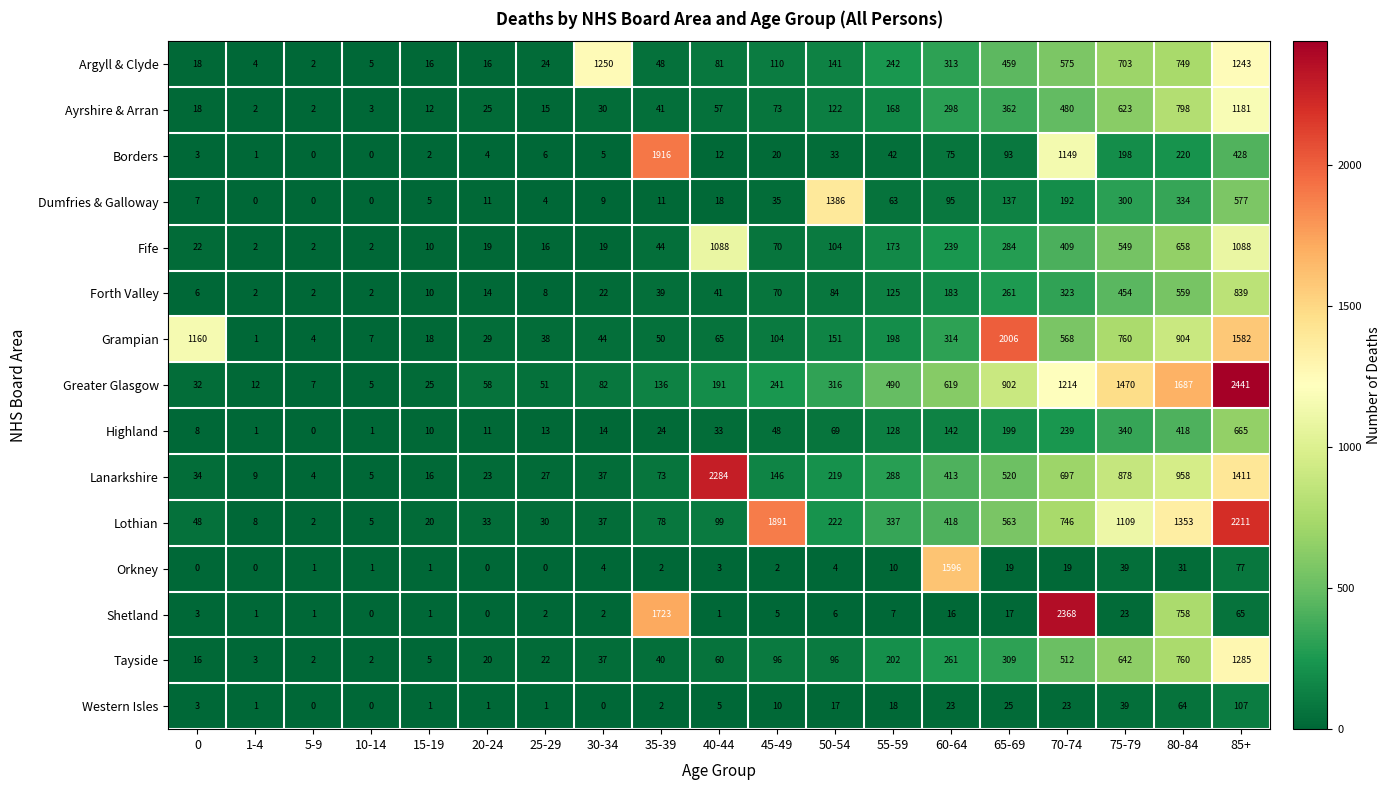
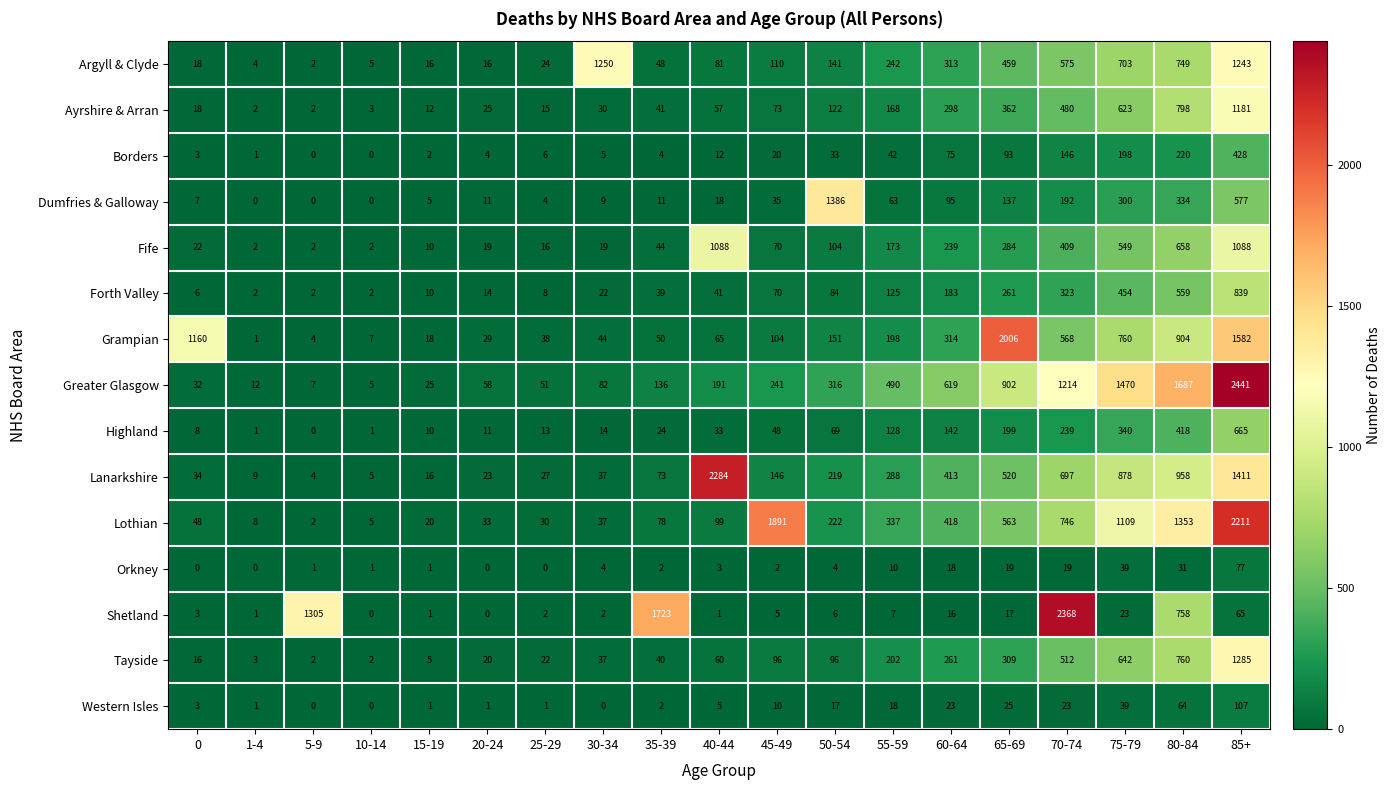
  {
    "Borders": {
      "0": 3,
      "1-4": 1,
      "5-9": 0,
      "10-14": 0,
      "15-19": 2,
      "20-24": 4,
      "25-29": 6,
      "30-34": 5,
-     "35-39": 1916,
+     "35-39": 4,
      "40-44": 12,
      "45-49": 20,
      "50-54": 33,
      "55-59": 42,
      "60-64": 75,
      "65-69": 93,
-     "70-74": 1149,
+     "70-74": 146,
      "75-79": 198,
      "80-84": 220,
      "85+": 428
    },
    "Orkney": {
      "0": 0,
      "1-4": 0,
      "5-9": 1,
      "10-14": 1,
      "15-19": 1,
      "20-24": 0,
      "25-29": 0,
      "30-34": 4,
      "35-39": 2,
      "40-44": 3,
      "45-49": 2,
      "50-54": 4,
      "55-59": 10,
-     "60-64": 1596,
+     "60-64": 18,
      "65-69": 19,
      "70-74": 19,
      "75-79": 39,
      "80-84": 31,
      "85+": 77
    },
    "Shetland": {
      "0": 3,
      "1-4": 1,
-     "5-9": 1,
+     "5-9": 1305,
      "10-14": 0,
      "15-19": 1,
      "20-24": 0,
      "25-29": 2,
      "30-34": 2,
      "35-39": 1723,
      "40-44": 1,
      "45-49": 5,
      "50-54": 6,
      "55-59": 7,
      "60-64": 16,
      "65-69": 17,
      "70-74": 2368,
      "75-79": 23,
      "80-84": 758,
      "85+": 65
    }
  }
